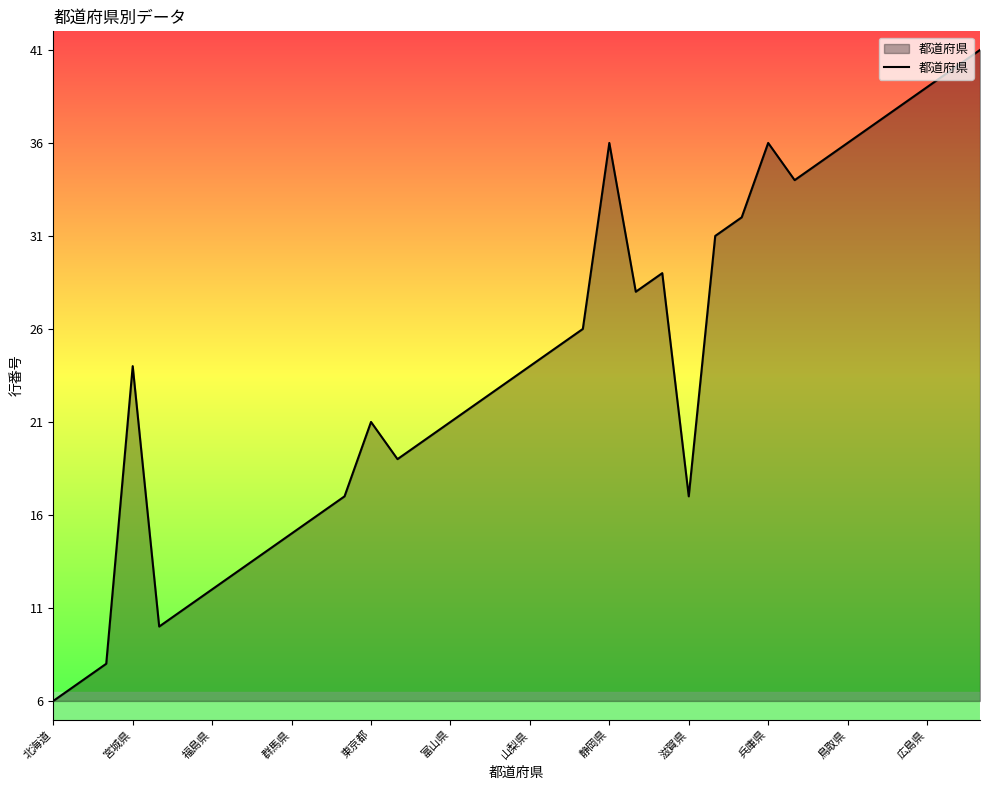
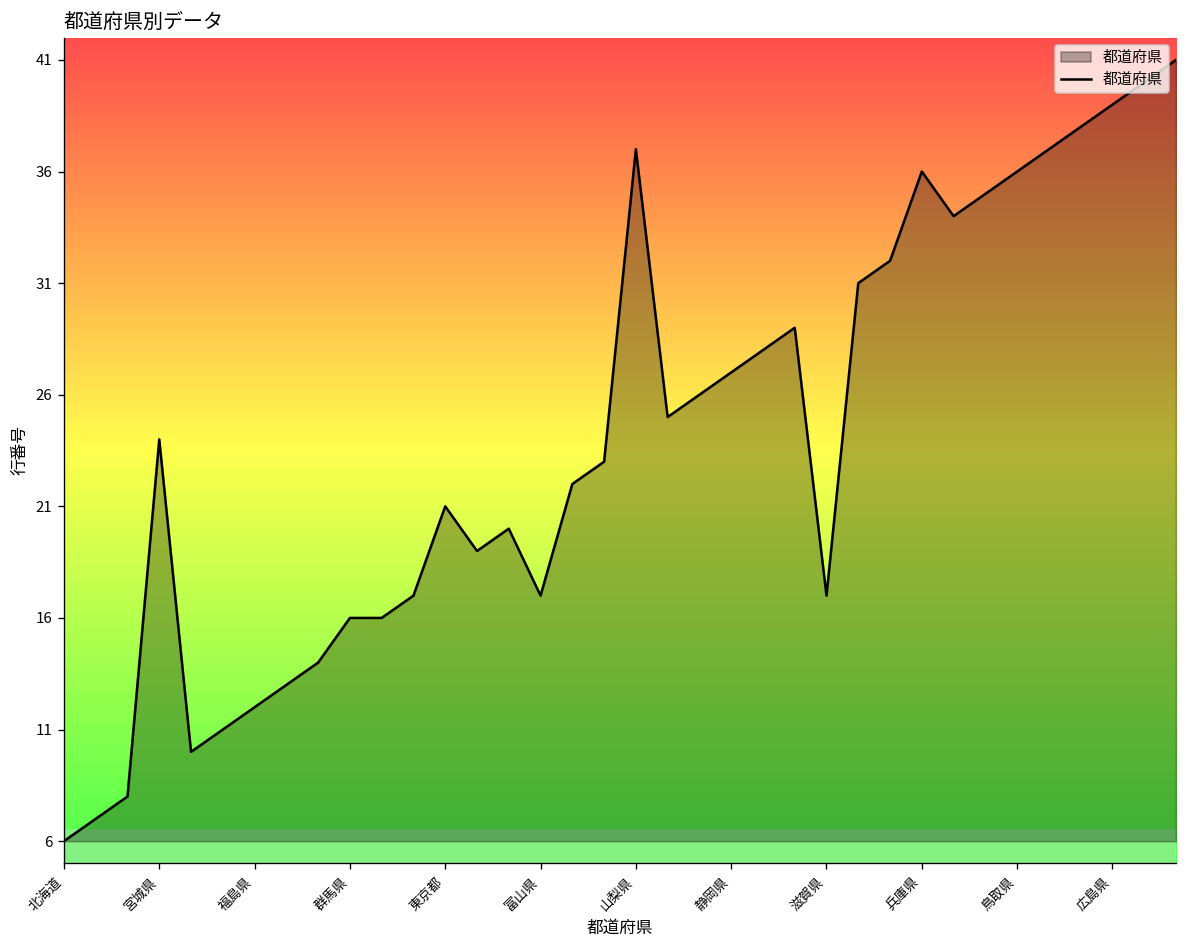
  {
    "宮城県": 24,
    "福島県": 12,
-   "群馬県": 15,
+   "群馬県": 16,
    "東京都": 21,
-   "富山県": 21,
-   "山梨県": 24,
-   "静岡県": 36,
+   "富山県": 17,
+   "山梨県": 37,
+   "静岡県": 27,
    "滋賀県": 17,
    "兵庫県": 36,
    "鳥取県": 36,
    "広島県": 39
  }
